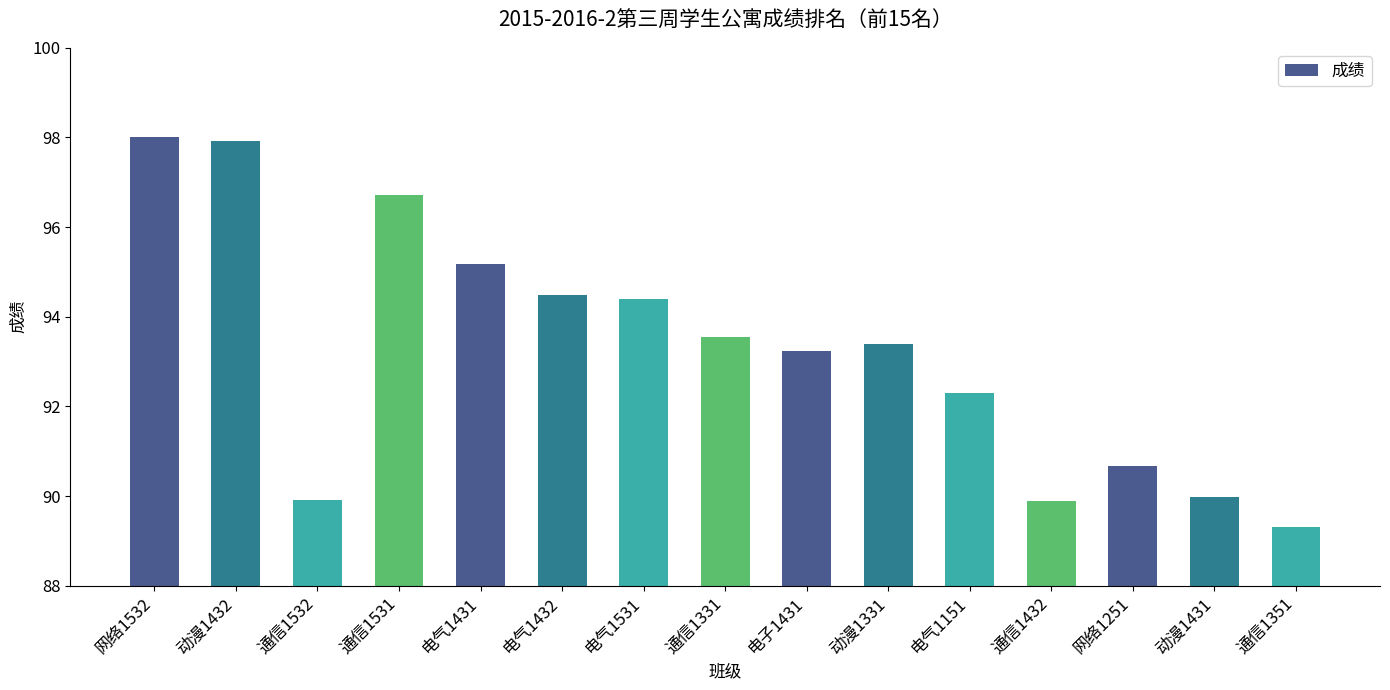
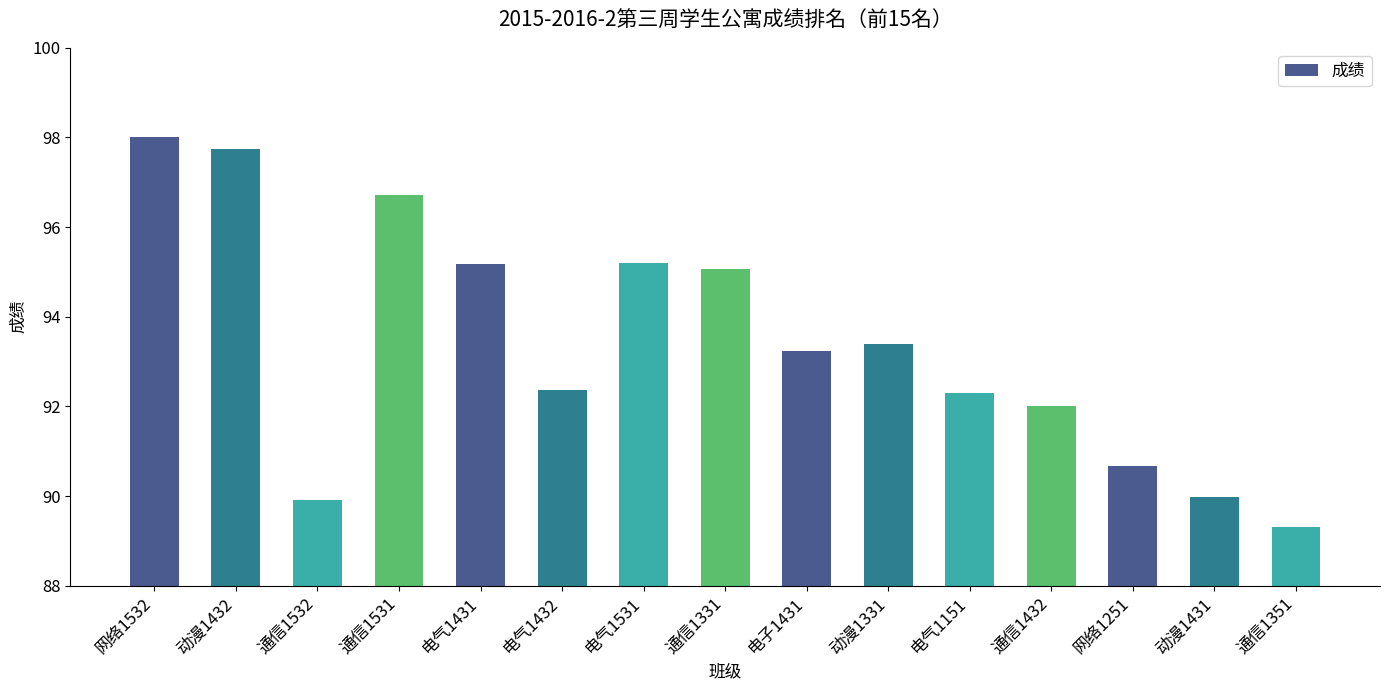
  {
    "网络1532": 98.0,
-   "动漫1432": 97.9,
+   "动漫1432": 97.8,
    "通信1532": 89.9,
    "通信1531": 96.7,
    "电气1431": 95.2,
-   "电气1432": 94.5,
-   "电气1531": 94.4,
-   "通信1331": 93.5,
+   "电气1432": 92.4,
+   "电气1531": 95.2,
+   "通信1331": 95.1,
    "电子1431": 93.2,
    "动漫1331": 93.4,
    "电气1151": 92.3,
-   "通信1432": 89.9,
+   "通信1432": 92.0,
    "网络1251": 90.7,
    "动漫1431": 90.0,
    "通信1351": 89.3
  }
